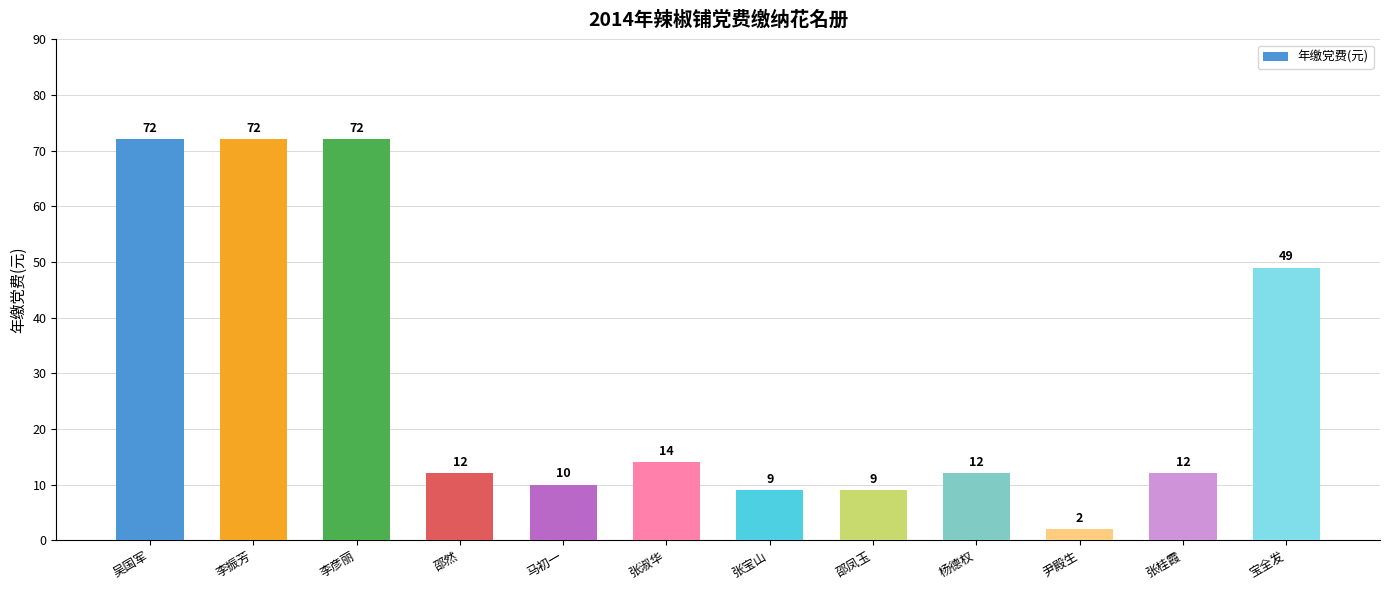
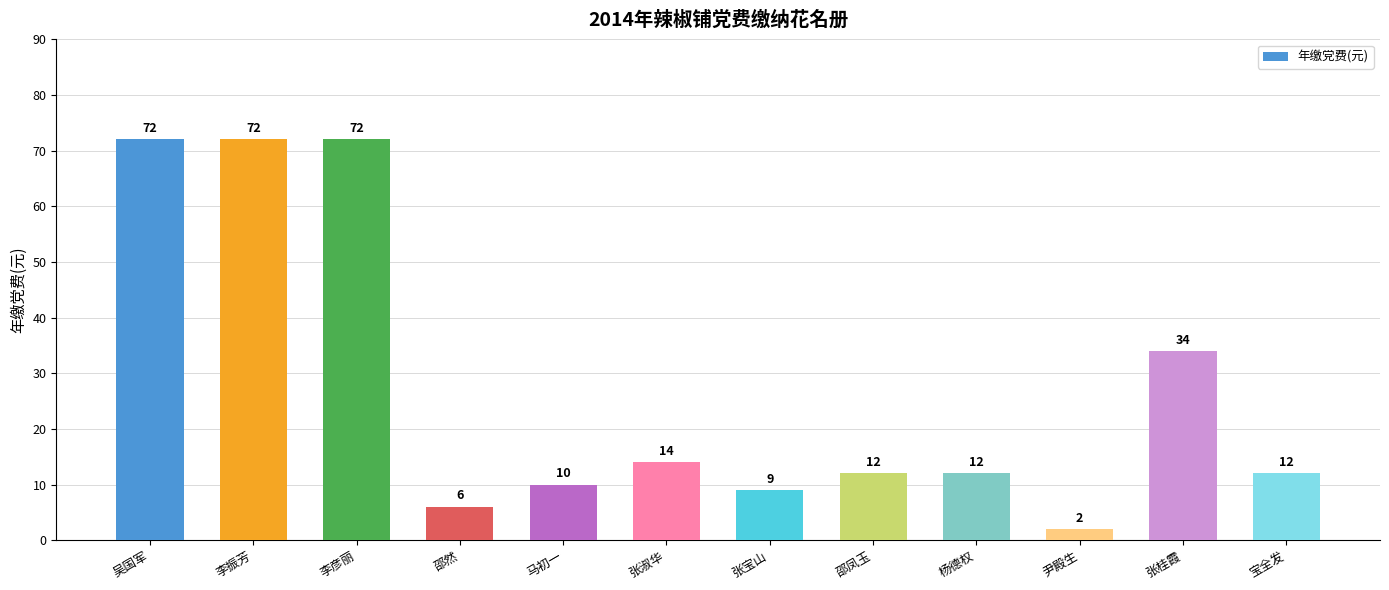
  {
    "吴国军": 72,
    "李振芳": 72,
    "李彦丽": 72,
-   "邵然": 12,
+   "邵然": 6,
    "马初一": 10,
    "张淑华": 14,
    "张宝山": 9,
-   "邵凤玉": 9,
+   "邵凤玉": 12,
    "杨德权": 12,
    "尹殿生": 2,
-   "张桂霞": 12,
-   "宝全发": 49
+   "张桂霞": 34,
+   "宝全发": 12
  }
